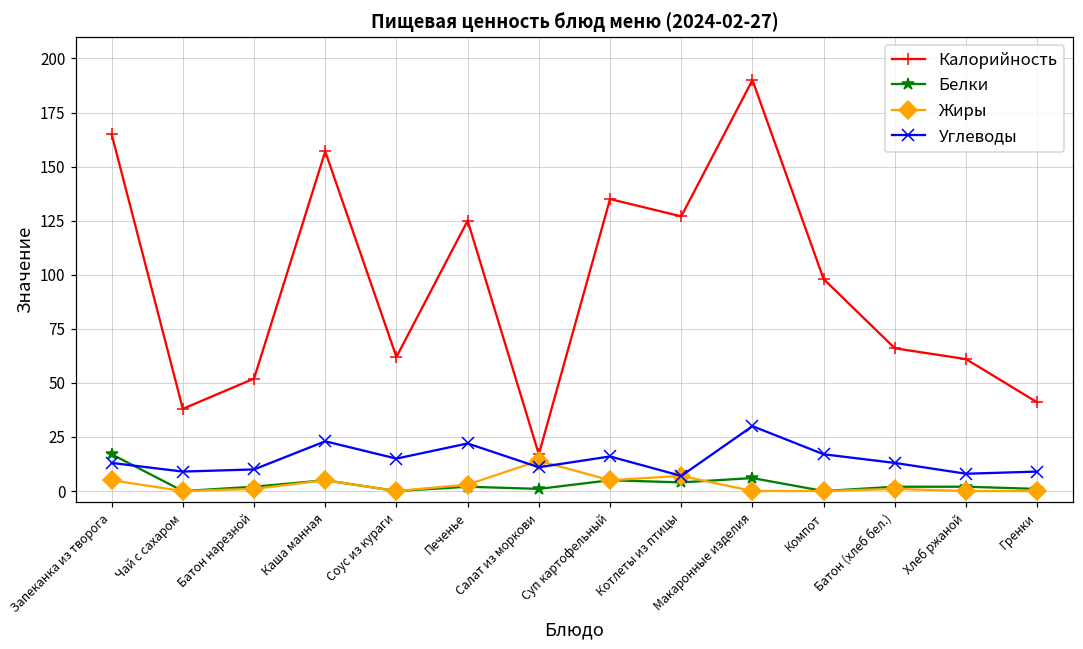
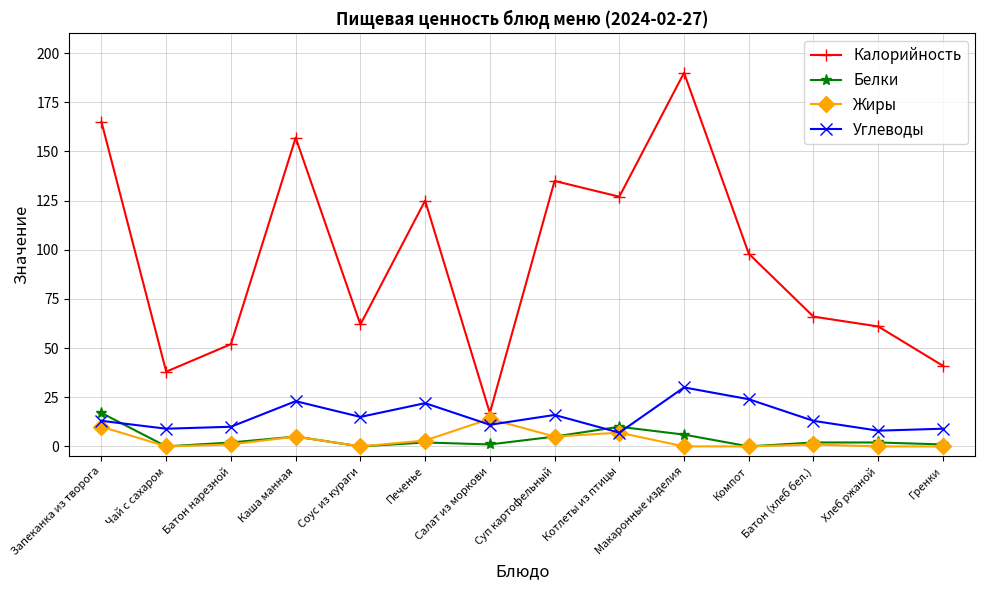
  {
    "Калорийность": {
      "Запеканка из творога": 165,
      "Чай с сахаром": 38,
      "Батон нарезной": 52,
      "Каша манная": 157,
      "Соус из кураги": 62,
      "Печенье": 125,
      "Салат из моркови": 17,
      "Суп картофельный": 135,
      "Котлеты из птицы": 127,
      "Макаронные изделия": 190,
      "Компот": 98,
      "Батон (хлеб бел.)": 66,
      "Хлеб ржаной": 61,
      "Гренки": 41
    },
    "Белки": {
      "Запеканка из творога": 17,
      "Салат из моркови": 1,
-     "Котлеты из птицы": 4,
+     "Котлеты из птицы": 10,
      "Макаронные изделия": 6,
      "Хлеб ржаной": 2
    },
    "Жиры": {
-     "Запеканка из творога": 5,
+     "Запеканка из творога": 10,
      "Салат из моркови": 14,
      "Макаронные изделия": 0,
      "Хлеб ржаной": 0
    },
    "Углеводы": {
      "Запеканка из творога": 13,
      "Чай с сахаром": 9,
      "Батон нарезной": 10,
      "Каша манная": 23,
      "Соус из кураги": 15,
      "Печенье": 22,
      "Салат из моркови": 11,
      "Суп картофельный": 16,
      "Макаронные изделия": 30,
-     "Компот": 17,
+     "Компот": 24,
      "Батон (хлеб бел.)": 13,
      "Хлеб ржаной": 8,
      "Гренки": 9
    }
  }
